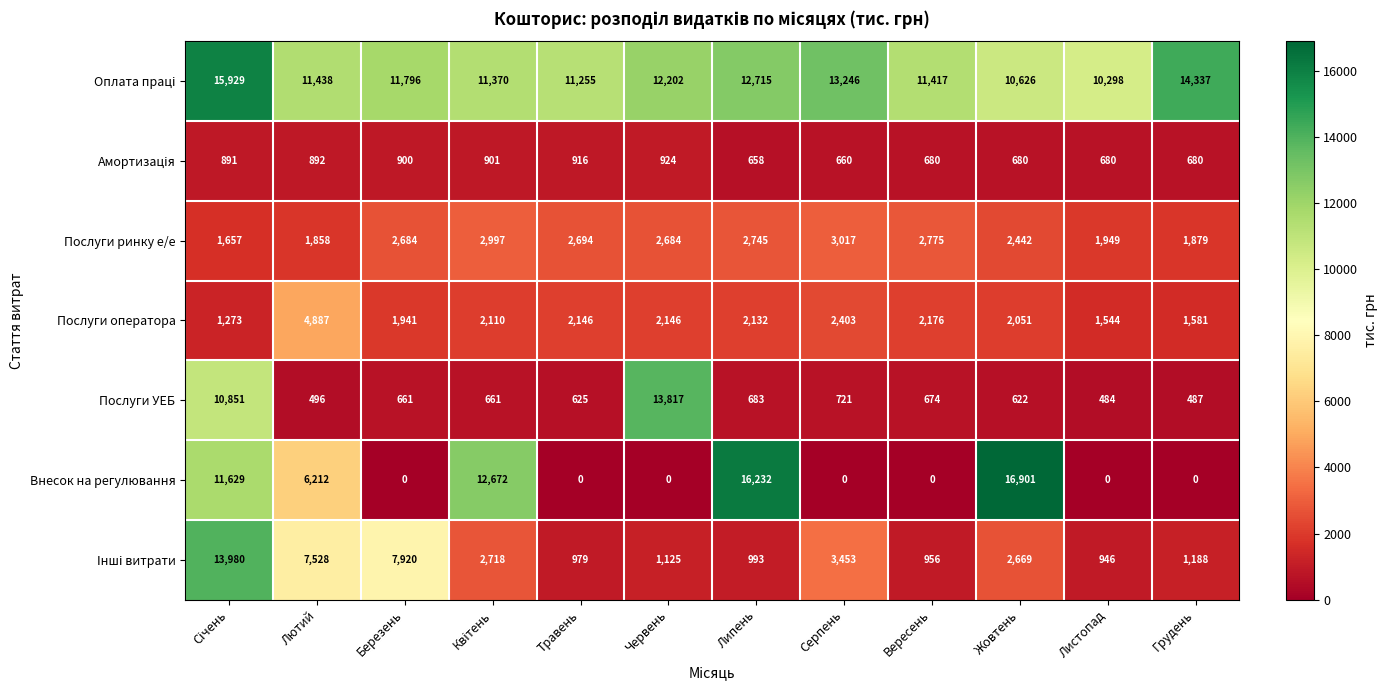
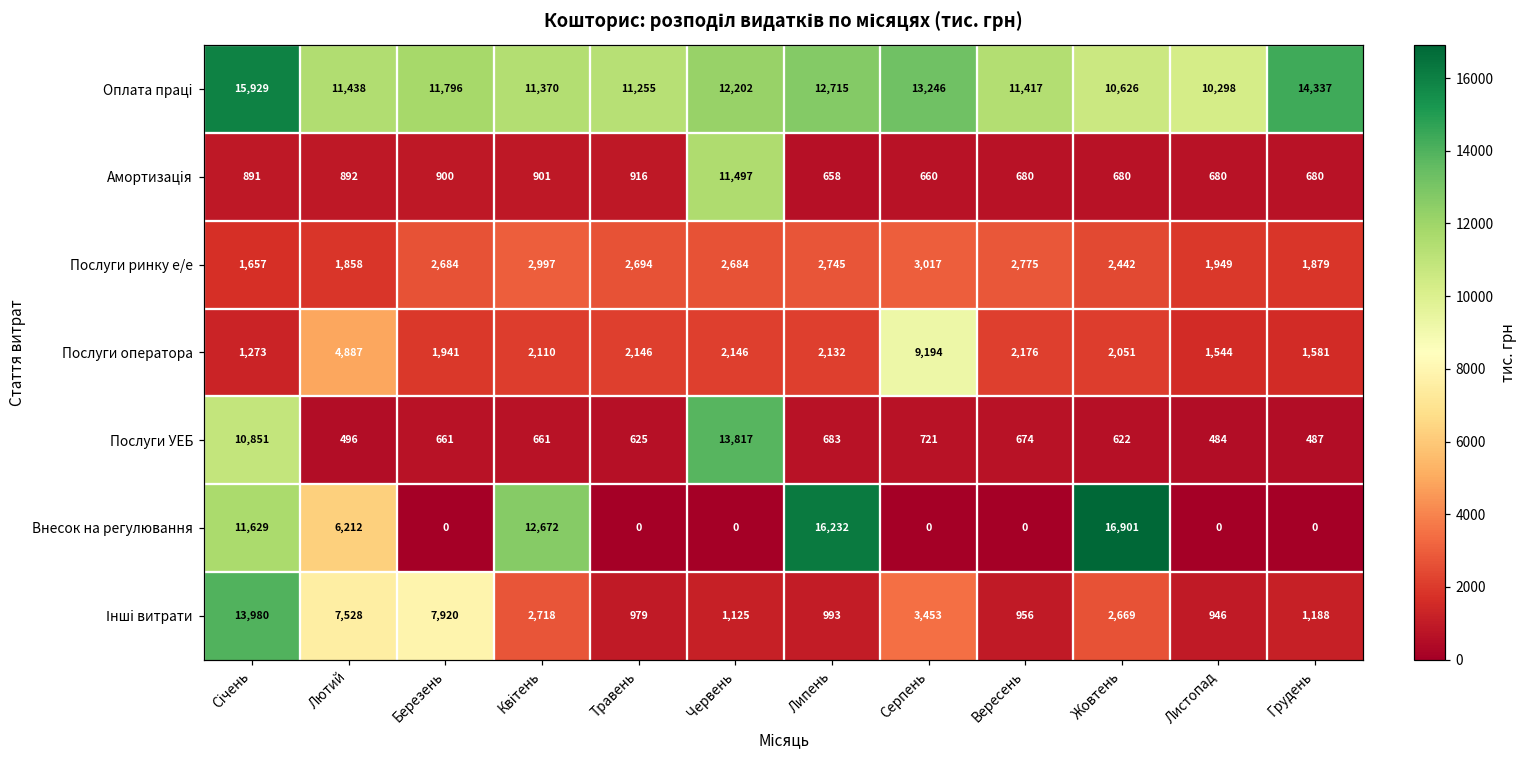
  {
    "Оплата праці": {
      "Січень": "15,929",
      "Лютий": "11,438",
      "Березень": "11,796",
      "Квітень": "11,370",
      "Травень": "11,255",
      "Червень": "12,202",
      "Липень": "12,715",
      "Серпень": "13,246",
      "Вересень": "11,417",
      "Жовтень": "10,626",
      "Листопад": "10,298",
      "Грудень": "14,337"
    },
    "Амортизація": {
      "Січень": "891",
      "Лютий": "892",
      "Березень": "900",
      "Квітень": "901",
      "Травень": "916",
-     "Червень": "924",
+     "Червень": "11,497",
      "Липень": "658",
      "Серпень": "660",
      "Вересень": "680",
      "Жовтень": "680",
      "Листопад": "680",
      "Грудень": "680"
    },
    "Послуги ринку е/е": {
      "Січень": "1,657",
      "Лютий": "1,858",
      "Березень": "2,684",
      "Квітень": "2,997",
      "Травень": "2,694",
      "Червень": "2,684",
      "Липень": "2,745",
      "Серпень": "3,017",
      "Вересень": "2,775",
      "Жовтень": "2,442",
      "Листопад": "1,949",
      "Грудень": "1,879"
    },
    "Послуги оператора": {
      "Січень": "1,273",
      "Лютий": "4,887",
      "Березень": "1,941",
      "Квітень": "2,110",
      "Травень": "2,146",
      "Червень": "2,146",
      "Липень": "2,132",
-     "Серпень": "2,403",
+     "Серпень": "9,194",
      "Вересень": "2,176",
      "Жовтень": "2,051",
      "Листопад": "1,544",
      "Грудень": "1,581"
    },
    "Послуги УЕБ": {
      "Січень": "10,851",
      "Лютий": "496",
      "Березень": "661",
      "Квітень": "661",
      "Травень": "625",
      "Червень": "13,817",
      "Липень": "683",
      "Серпень": "721",
      "Вересень": "674",
      "Жовтень": "622",
      "Листопад": "484",
      "Грудень": "487"
    },
    "Внесок на регулювання": {
      "Січень": "11,629",
      "Лютий": "6,212",
      "Березень": "0",
      "Квітень": "12,672",
      "Травень": "0",
      "Червень": "0",
      "Липень": "16,232",
      "Серпень": "0",
      "Вересень": "0",
      "Жовтень": "16,901",
      "Листопад": "0",
      "Грудень": "0"
    },
    "Інші витрати": {
      "Січень": "13,980",
      "Лютий": "7,528",
      "Березень": "7,920",
      "Квітень": "2,718",
      "Травень": "979",
      "Червень": "1,125",
      "Липень": "993",
      "Серпень": "3,453",
      "Вересень": "956",
      "Жовтень": "2,669",
      "Листопад": "946",
      "Грудень": "1,188"
    }
  }
